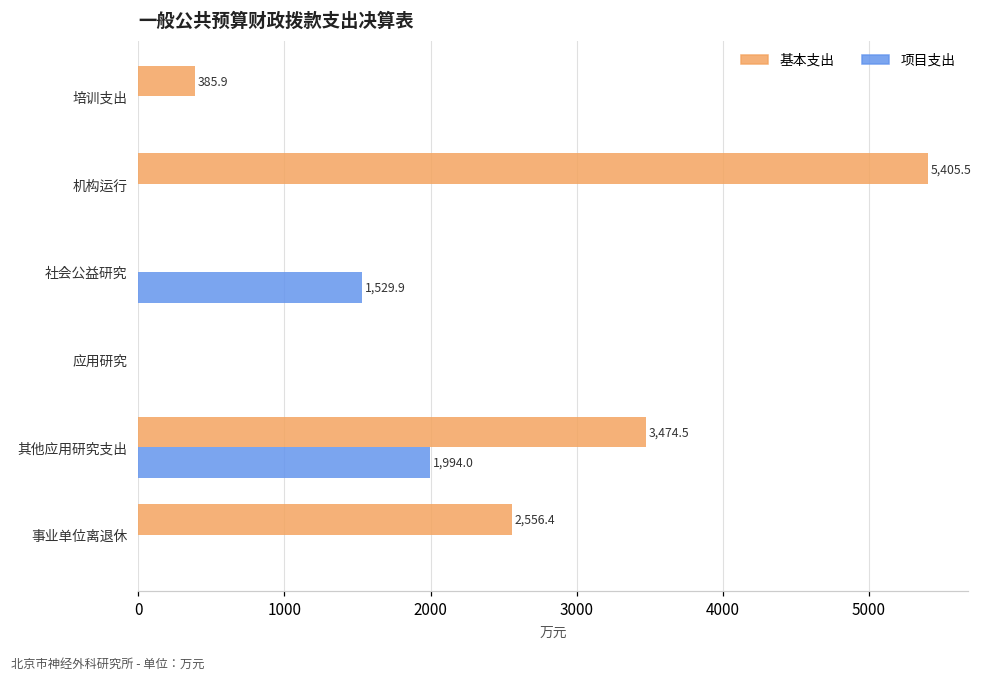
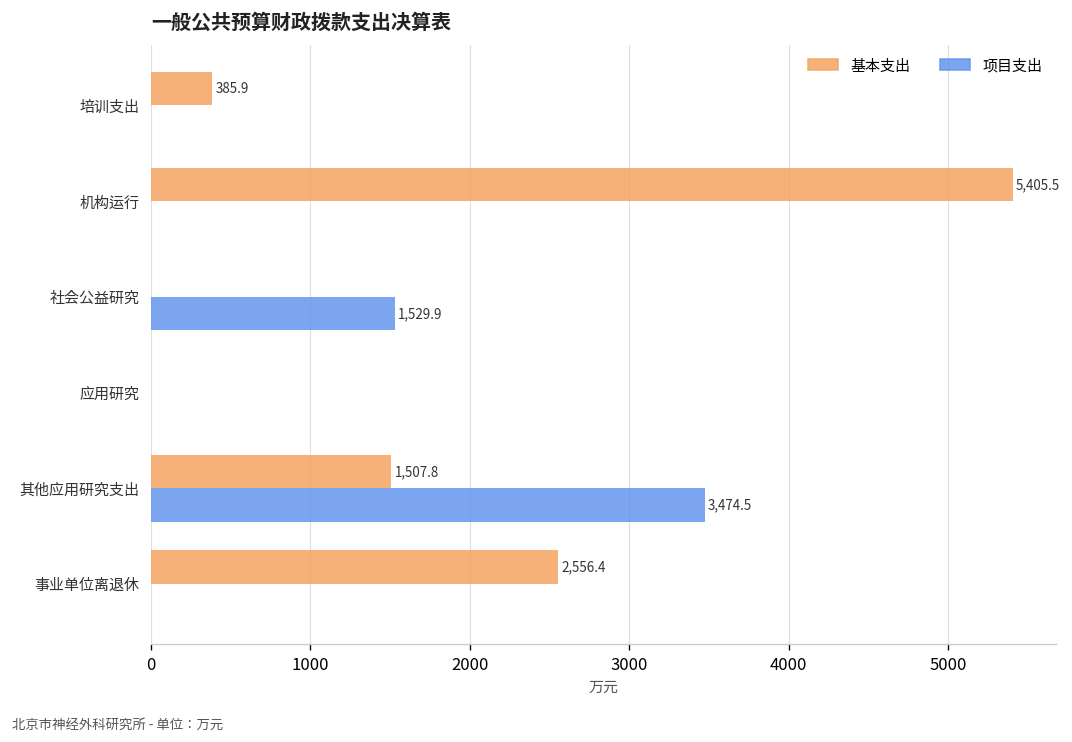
  {
    "基本支出": {
      "培训支出": "385.9",
      "机构运行": "5,405.5",
-     "其他应用研究支出": "3,474.5",
+     "其他应用研究支出": "1,507.8",
      "事业单位离退休": "2,556.4"
    },
    "项目支出": {
      "社会公益研究": "1,529.9",
-     "其他应用研究支出": "1,994.0"
+     "其他应用研究支出": "3,474.5"
    }
  }
